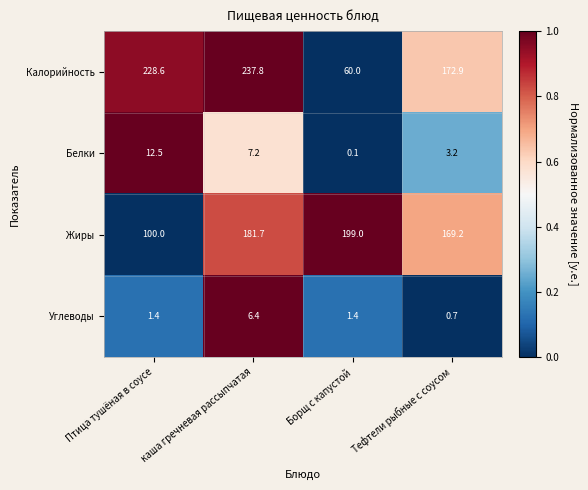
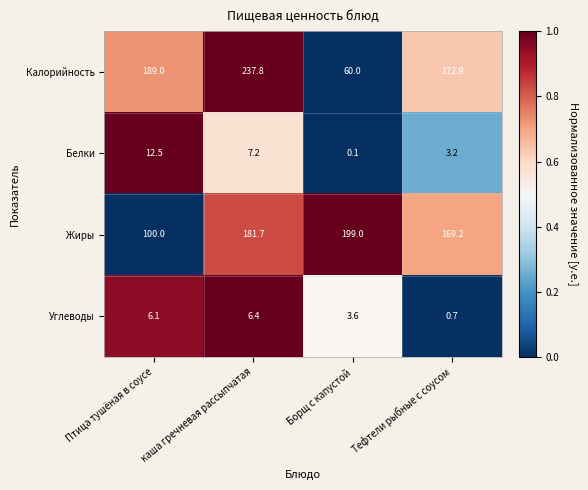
  {
    "Калорийность": {
-     "Птица тушёная в соусе": 228.6,
+     "Птица тушёная в соусе": 189.0,
      "каша гречневая рассыпчатая": 237.8,
      "Борщ с капустой": 60.0,
      "Тефтели рыбные с соусом": 172.9
    },
    "Белки": {
      "Птица тушёная в соусе": 12.5,
      "каша гречневая рассыпчатая": 7.2,
      "Борщ с капустой": 0.1,
      "Тефтели рыбные с соусом": 3.2
    },
    "Жиры": {
      "Птица тушёная в соусе": 100.0,
      "каша гречневая рассыпчатая": 181.7,
      "Борщ с капустой": 199.0,
      "Тефтели рыбные с соусом": 169.2
    },
    "Углеводы": {
-     "Птица тушёная в соусе": 1.4,
+     "Птица тушёная в соусе": 6.1,
      "каша гречневая рассыпчатая": 6.4,
-     "Борщ с капустой": 1.4,
+     "Борщ с капустой": 3.6,
      "Тефтели рыбные с соусом": 0.7
    }
  }
